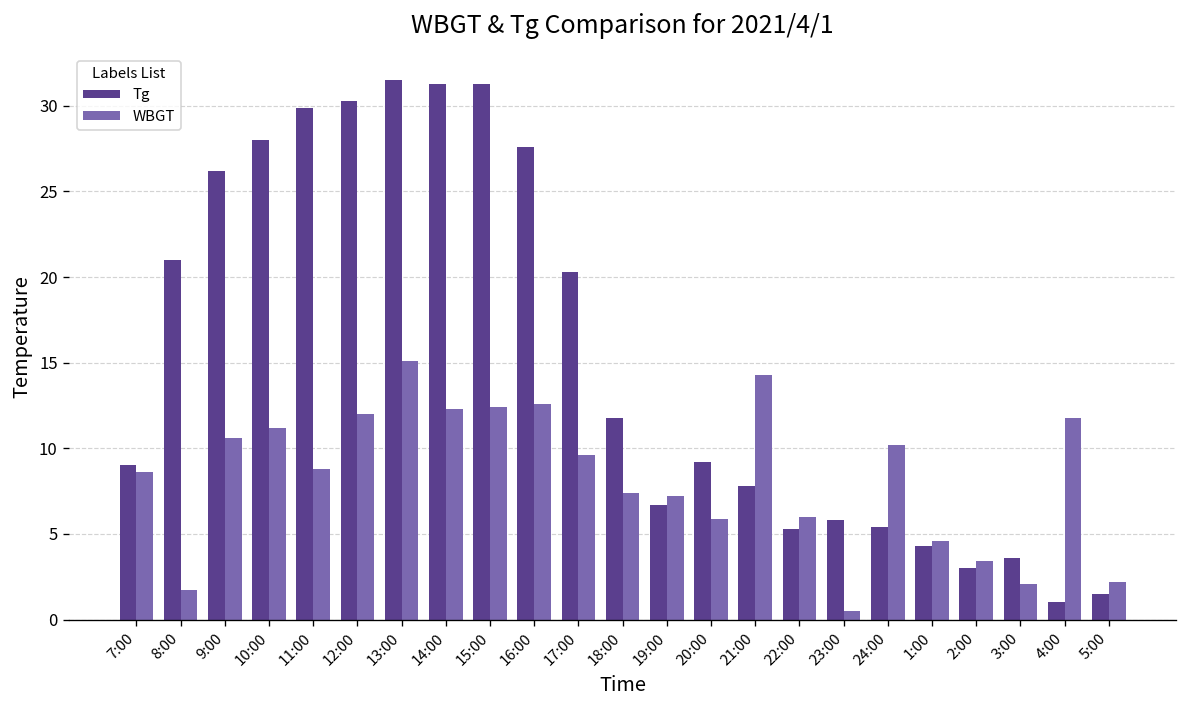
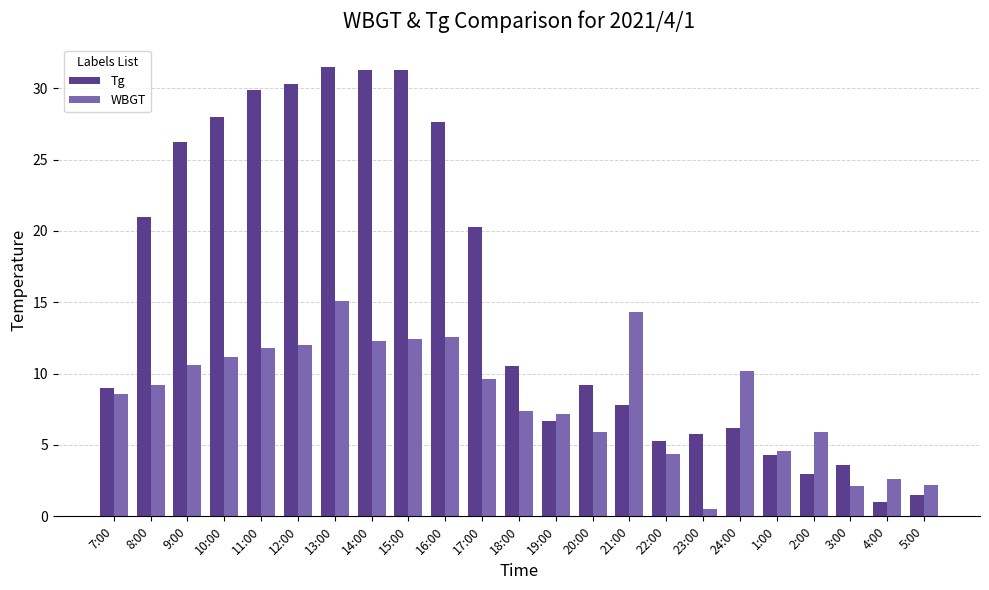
  {
    "Tg": {
      "7:00": 9.0,
      "8:00": 21.0,
      "9:00": 26.2,
      "10:00": 28.0,
      "11:00": 29.9,
      "12:00": 30.3,
      "13:00": 31.5,
      "14:00": 31.3,
      "15:00": 31.3,
      "16:00": 27.6,
      "17:00": 20.3,
-     "18:00": 11.8,
+     "18:00": 10.5,
      "19:00": 6.7,
      "20:00": 9.2,
      "21:00": 7.8,
      "22:00": 5.3,
      "23:00": 5.8,
-     "24:00": 5.4,
+     "24:00": 6.2,
      "1:00": 4.3,
      "2:00": 3.0,
      "3:00": 3.6,
      "4:00": 1.0,
      "5:00": 1.5
    },
    "WBGT": {
      "7:00": 8.6,
-     "8:00": 1.7,
+     "8:00": 9.2,
      "9:00": 10.6,
      "10:00": 11.2,
-     "11:00": 8.8,
+     "11:00": 11.8,
      "12:00": 12.0,
      "13:00": 15.1,
      "14:00": 12.3,
      "15:00": 12.4,
      "16:00": 12.6,
      "17:00": 9.6,
      "18:00": 7.4,
      "19:00": 7.2,
      "20:00": 5.9,
      "21:00": 14.3,
-     "22:00": 6.0,
+     "22:00": 4.4,
      "23:00": 0.5,
      "24:00": 10.2,
      "1:00": 4.6,
-     "2:00": 3.4,
+     "2:00": 5.9,
      "3:00": 2.1,
-     "4:00": 11.8,
+     "4:00": 2.6,
      "5:00": 2.2
    }
  }
